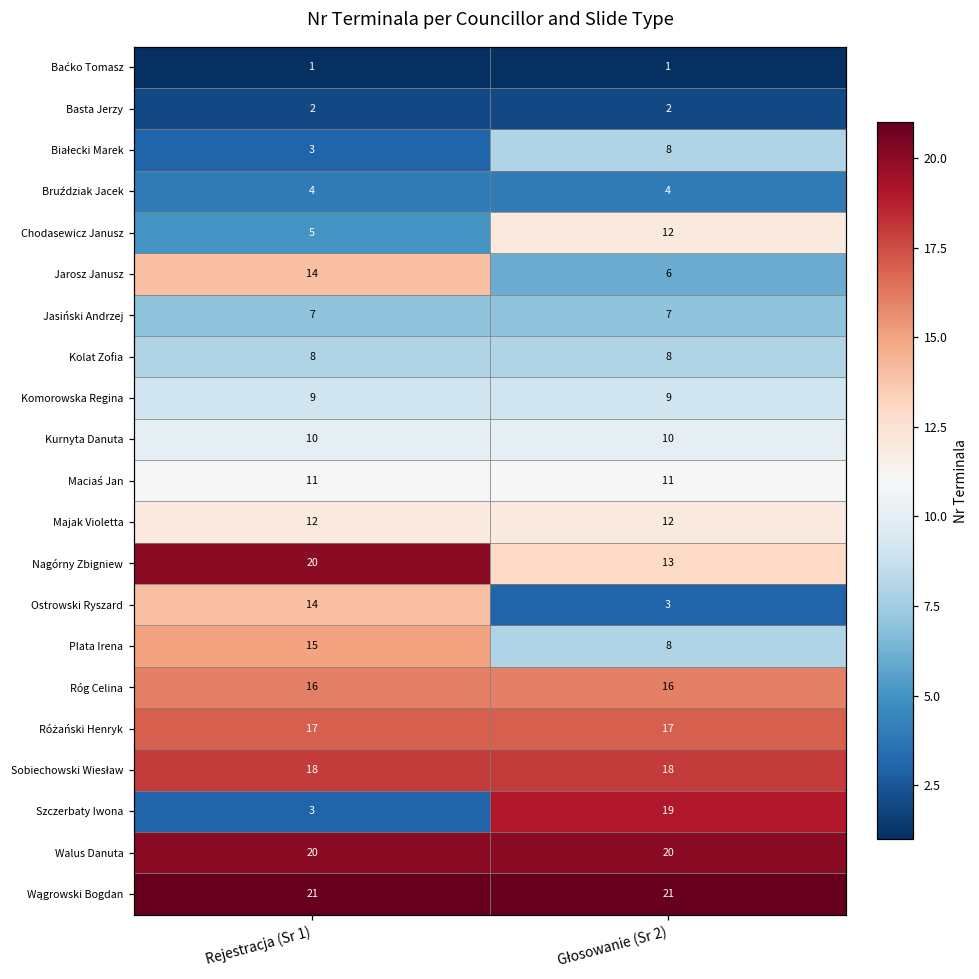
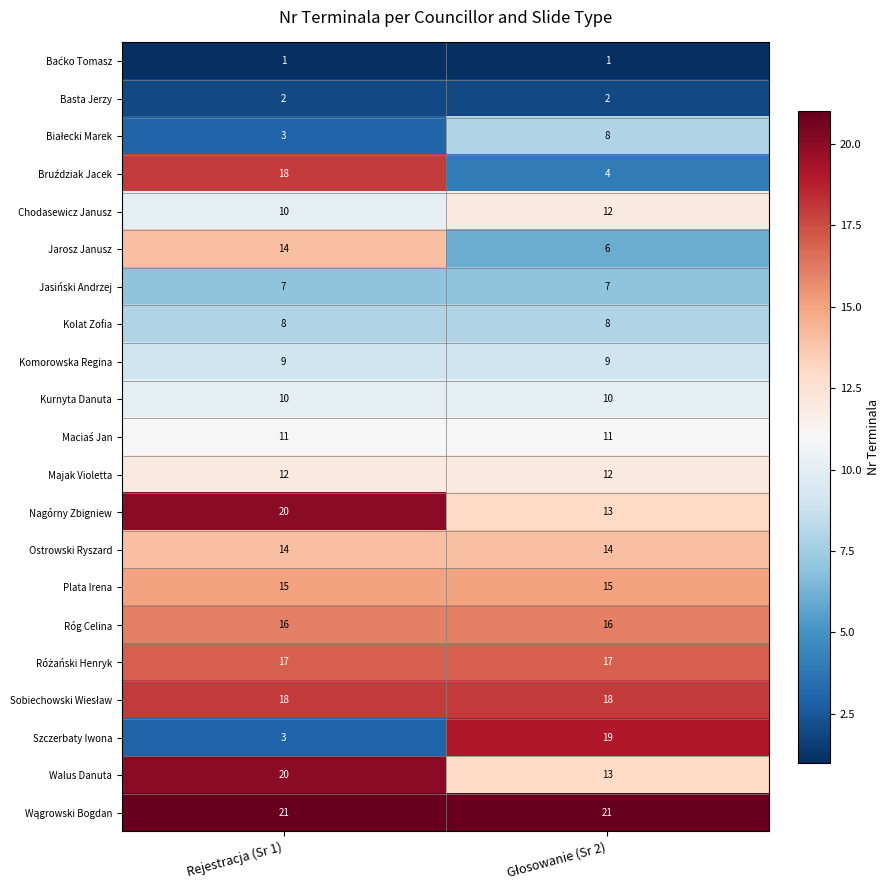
  {
    "Baćko Tomasz": {
      "Rejestracja (Sr 1)": 1,
      "Głosowanie (Sr 2)": 1
    },
    "Basta Jerzy": {
      "Rejestracja (Sr 1)": 2,
      "Głosowanie (Sr 2)": 2
    },
    "Białecki Marek": {
      "Rejestracja (Sr 1)": 3,
      "Głosowanie (Sr 2)": 8
    },
    "Bruździak Jacek": {
-     "Rejestracja (Sr 1)": 4,
+     "Rejestracja (Sr 1)": 18,
      "Głosowanie (Sr 2)": 4
    },
    "Chodasewicz Janusz": {
-     "Rejestracja (Sr 1)": 5,
+     "Rejestracja (Sr 1)": 10,
      "Głosowanie (Sr 2)": 12
    },
    "Jarosz Janusz": {
      "Rejestracja (Sr 1)": 14,
      "Głosowanie (Sr 2)": 6
    },
    "Jasiński Andrzej": {
      "Rejestracja (Sr 1)": 7,
      "Głosowanie (Sr 2)": 7
    },
    "Kolat Zofia": {
      "Rejestracja (Sr 1)": 8,
      "Głosowanie (Sr 2)": 8
    },
    "Komorowska Regina": {
      "Rejestracja (Sr 1)": 9,
      "Głosowanie (Sr 2)": 9
    },
    "Kurnyta Danuta": {
      "Rejestracja (Sr 1)": 10,
      "Głosowanie (Sr 2)": 10
    },
    "Maciaś Jan": {
      "Rejestracja (Sr 1)": 11,
      "Głosowanie (Sr 2)": 11
    },
    "Majak Violetta": {
      "Rejestracja (Sr 1)": 12,
      "Głosowanie (Sr 2)": 12
    },
    "Nagórny Zbigniew": {
      "Rejestracja (Sr 1)": 20,
      "Głosowanie (Sr 2)": 13
    },
    "Ostrowski Ryszard": {
      "Rejestracja (Sr 1)": 14,
-     "Głosowanie (Sr 2)": 3
+     "Głosowanie (Sr 2)": 14
    },
    "Plata Irena": {
      "Rejestracja (Sr 1)": 15,
-     "Głosowanie (Sr 2)": 8
+     "Głosowanie (Sr 2)": 15
    },
    "Róg Celina": {
      "Rejestracja (Sr 1)": 16,
      "Głosowanie (Sr 2)": 16
    },
    "Różański Henryk": {
      "Rejestracja (Sr 1)": 17,
      "Głosowanie (Sr 2)": 17
    },
    "Sobiechowski Wiesław": {
      "Rejestracja (Sr 1)": 18,
      "Głosowanie (Sr 2)": 18
    },
    "Szczerbaty Iwona": {
      "Rejestracja (Sr 1)": 3,
      "Głosowanie (Sr 2)": 19
    },
    "Walus Danuta": {
      "Rejestracja (Sr 1)": 20,
-     "Głosowanie (Sr 2)": 20
+     "Głosowanie (Sr 2)": 13
    },
    "Wągrowski Bogdan": {
      "Rejestracja (Sr 1)": 21,
      "Głosowanie (Sr 2)": 21
    }
  }
